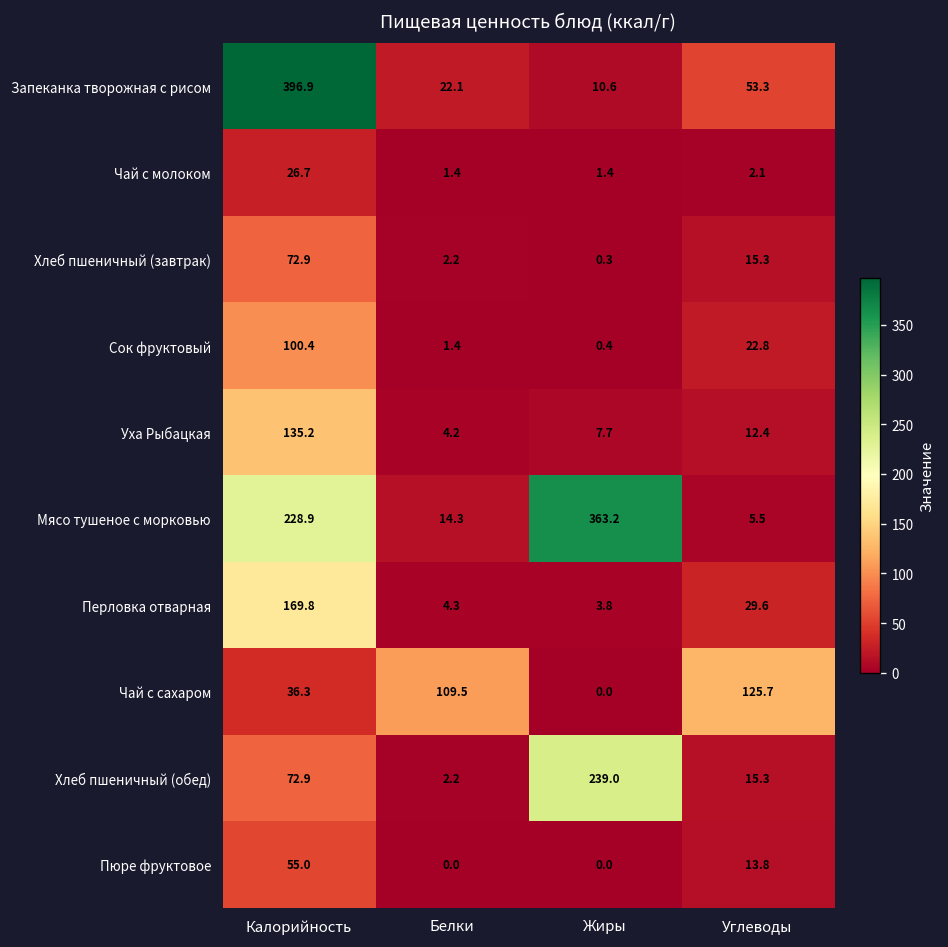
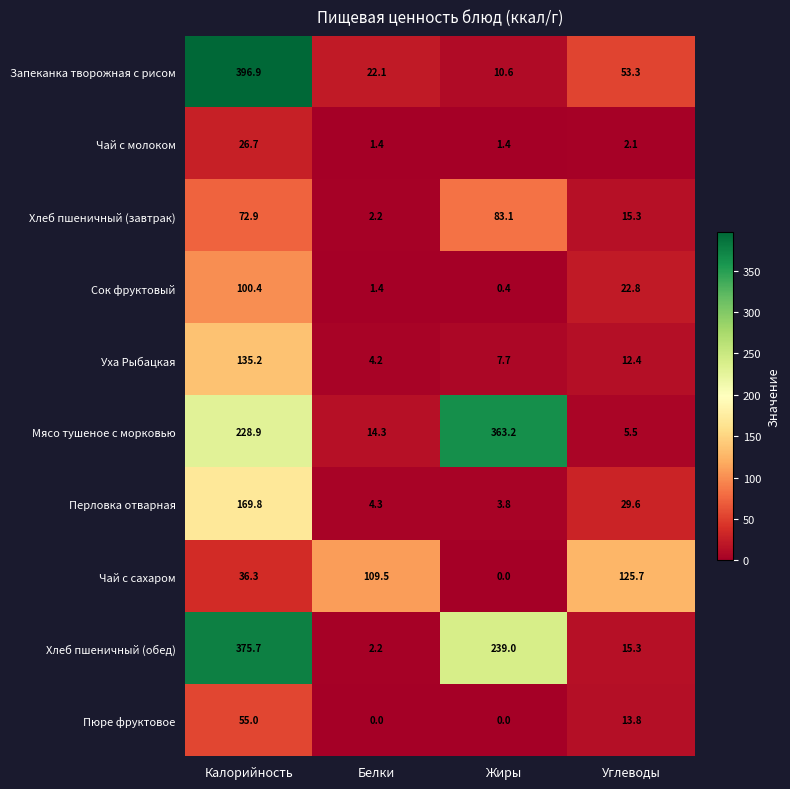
  {
    "Запеканка творожная с рисом": {
      "Калорийность": 396.9,
      "Белки": 22.1,
      "Жиры": 10.6,
      "Углеводы": 53.3
    },
    "Чай с молоком": {
      "Калорийность": 26.7,
      "Белки": 1.4,
      "Жиры": 1.4,
      "Углеводы": 2.1
    },
    "Хлеб пшеничный (завтрак)": {
      "Калорийность": 72.9,
      "Белки": 2.2,
-     "Жиры": 0.3,
+     "Жиры": 83.1,
      "Углеводы": 15.3
    },
    "Сок фруктовый": {
      "Калорийность": 100.4,
      "Белки": 1.4,
      "Жиры": 0.4,
      "Углеводы": 22.8
    },
    "Уха Рыбацкая": {
      "Калорийность": 135.2,
      "Белки": 4.2,
      "Жиры": 7.7,
      "Углеводы": 12.4
    },
    "Мясо тушеное с морковью": {
      "Калорийность": 228.9,
      "Белки": 14.3,
      "Жиры": 363.2,
      "Углеводы": 5.5
    },
    "Перловка отварная": {
      "Калорийность": 169.8,
      "Белки": 4.3,
      "Жиры": 3.8,
      "Углеводы": 29.6
    },
    "Чай с сахаром": {
      "Калорийность": 36.3,
      "Белки": 109.5,
      "Жиры": 0.0,
      "Углеводы": 125.7
    },
    "Хлеб пшеничный (обед)": {
-     "Калорийность": 72.9,
+     "Калорийность": 375.7,
      "Белки": 2.2,
      "Жиры": 239.0,
      "Углеводы": 15.3
    },
    "Пюре фруктовое": {
      "Калорийность": 55.0,
      "Белки": 0.0,
      "Жиры": 0.0,
      "Углеводы": 13.8
    }
  }
